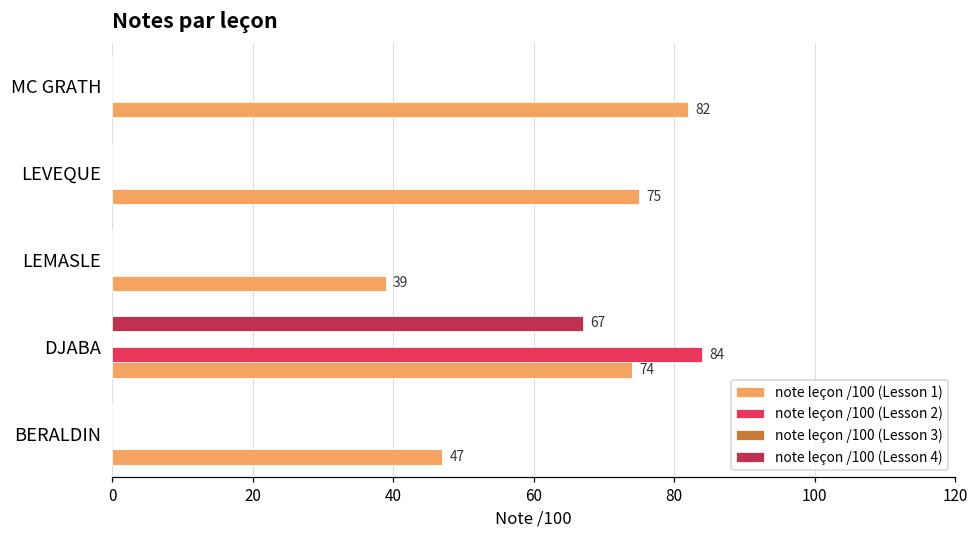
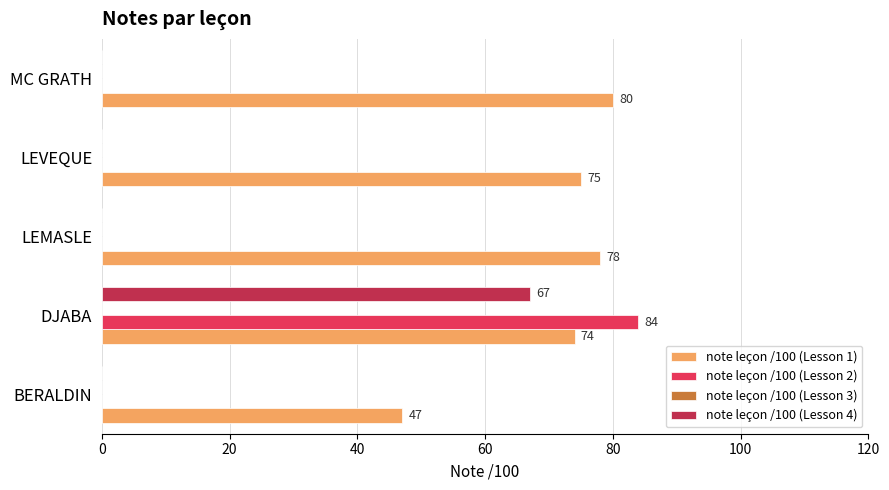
  {
    "note leçon /100 (Lesson 1)": {
-     "MC GRATH": 82,
+     "MC GRATH": 80,
      "LEVEQUE": 75,
-     "LEMASLE": 39,
+     "LEMASLE": 78,
      "DJABA": 74,
      "BERALDIN": 47
    },
    "note leçon /100 (Lesson 3)": {
      "MC GRATH": 0,
      "LEVEQUE": 0,
      "LEMASLE": 0,
      "DJABA": 0,
      "BERALDIN": 0
    }
  }
